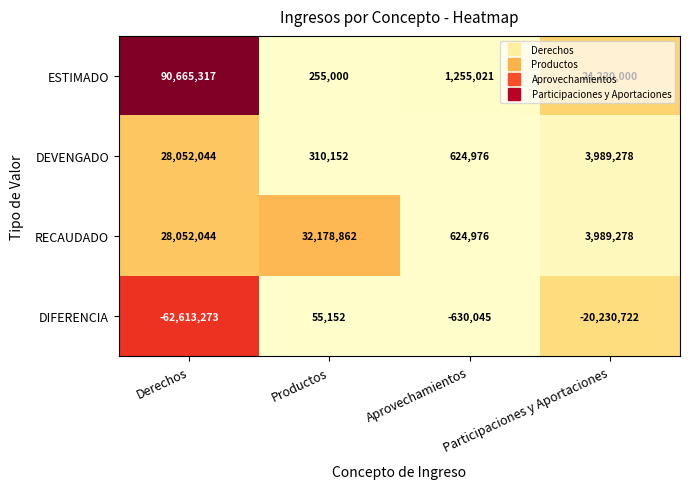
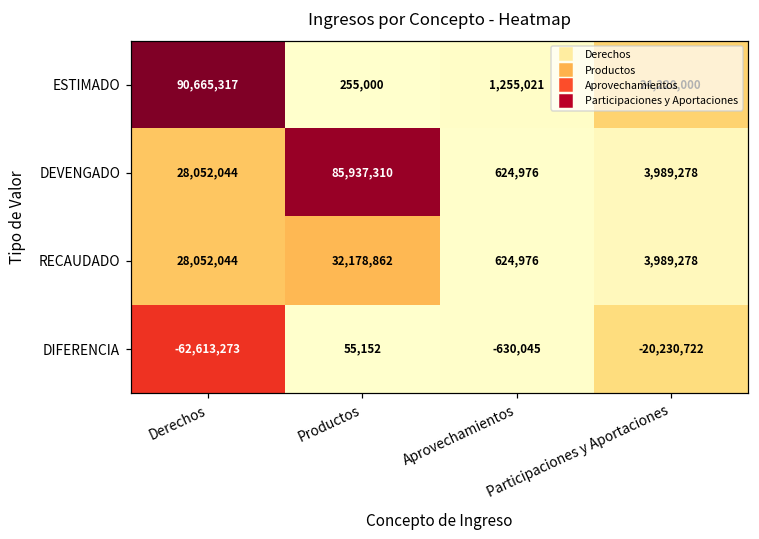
  {
    "ESTIMADO": {
      "Derechos": "90,665,317",
      "Productos": "255,000",
      "Aprovechamientos": "1,255,021"
    },
    "DEVENGADO": {
      "Derechos": "28,052,044",
-     "Productos": "310,152",
+     "Productos": "85,937,310",
      "Aprovechamientos": "624,976",
      "Participaciones y Aportaciones": "3,989,278"
    },
    "RECAUDADO": {
      "Derechos": "28,052,044",
      "Productos": "32,178,862",
      "Aprovechamientos": "624,976",
      "Participaciones y Aportaciones": "3,989,278"
    },
    "DIFERENCIA": {
      "Derechos": "-62,613,273",
      "Productos": "55,152",
      "Aprovechamientos": "-630,045",
      "Participaciones y Aportaciones": "-20,230,722"
    }
  }
